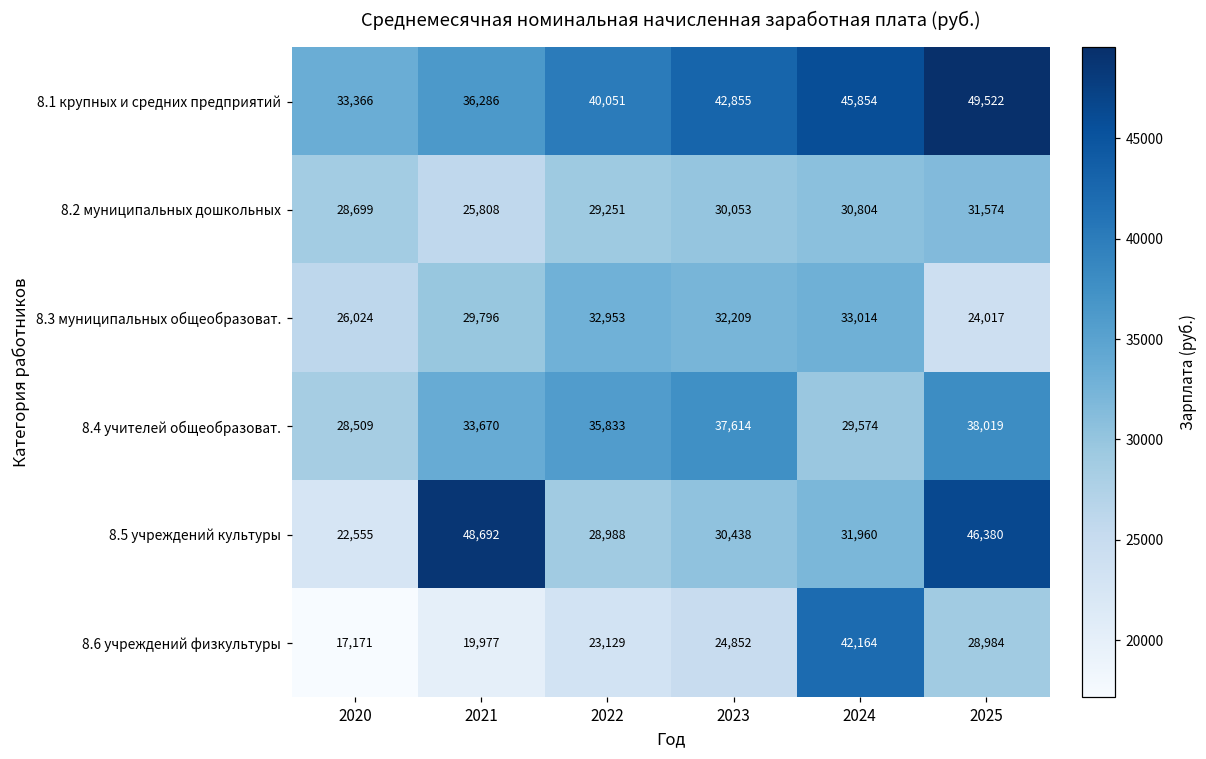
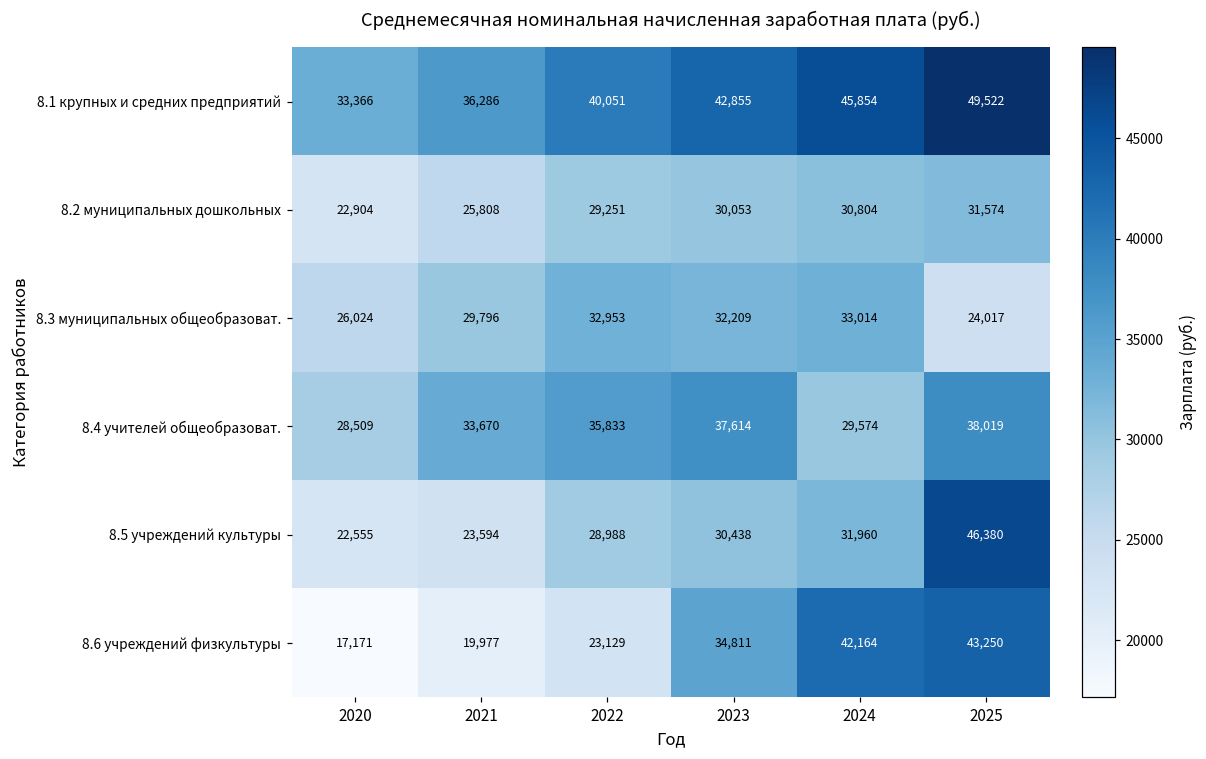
  {
    "8.1 крупных и средних предприятий": {
      "2020": "33,366",
      "2021": "36,286",
      "2022": "40,051",
      "2023": "42,855",
      "2024": "45,854",
      "2025": "49,522"
    },
    "8.2 муниципальных дошкольных": {
-     "2020": "28,699",
+     "2020": "22,904",
      "2021": "25,808",
      "2022": "29,251",
      "2023": "30,053",
      "2024": "30,804",
      "2025": "31,574"
    },
    "8.3 муниципальных общеобразоват.": {
      "2020": "26,024",
      "2021": "29,796",
      "2022": "32,953",
      "2023": "32,209",
      "2024": "33,014",
      "2025": "24,017"
    },
    "8.4 учителей общеобразоват.": {
      "2020": "28,509",
      "2021": "33,670",
      "2022": "35,833",
      "2023": "37,614",
      "2024": "29,574",
      "2025": "38,019"
    },
    "8.5 учреждений культуры": {
      "2020": "22,555",
-     "2021": "48,692",
+     "2021": "23,594",
      "2022": "28,988",
      "2023": "30,438",
      "2024": "31,960",
      "2025": "46,380"
    },
    "8.6 учреждений физкультуры": {
      "2020": "17,171",
      "2021": "19,977",
      "2022": "23,129",
-     "2023": "24,852",
+     "2023": "34,811",
      "2024": "42,164",
-     "2025": "28,984"
+     "2025": "43,250"
    }
  }
